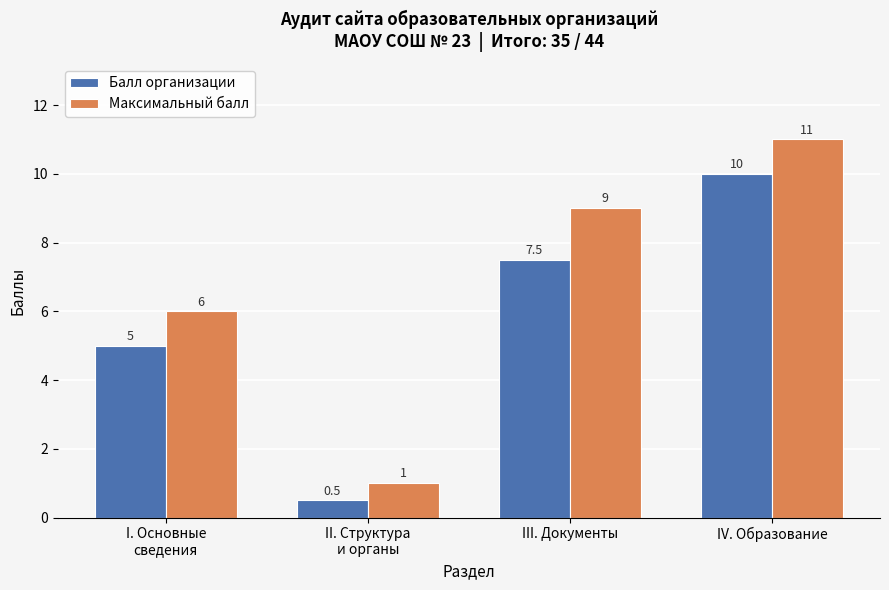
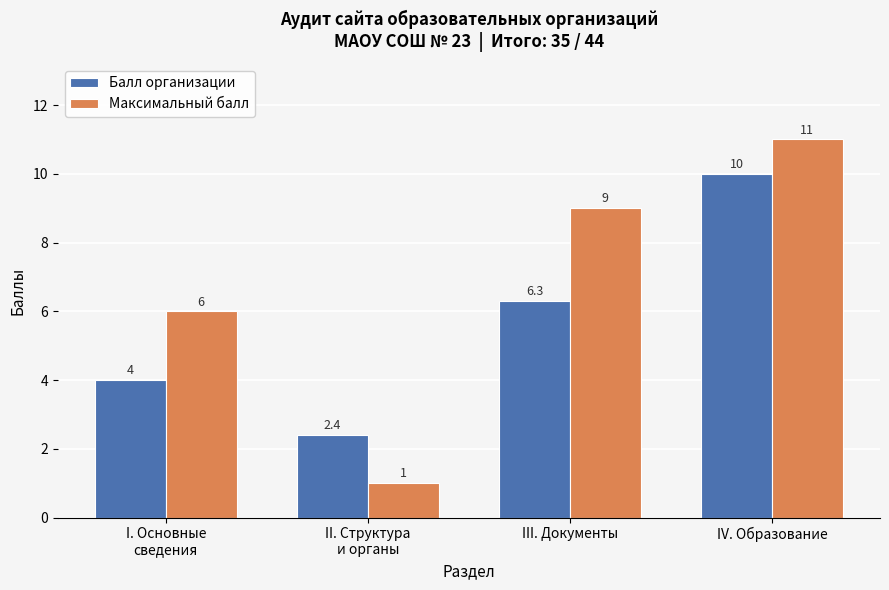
  {
    "Балл организации": {
-     "I. Основные сведения": 5,
-     "II. Структура и органы": 0.5,
-     "III. Документы": 7.5,
+     "I. Основные сведения": 4,
+     "II. Структура и органы": 2.4,
+     "III. Документы": 6.3,
      "IV. Образование": 10
    },
    "Максимальный балл": {
      "I. Основные сведения": 6,
      "II. Структура и органы": 1,
      "III. Документы": 9,
      "IV. Образование": 11
    }
  }
